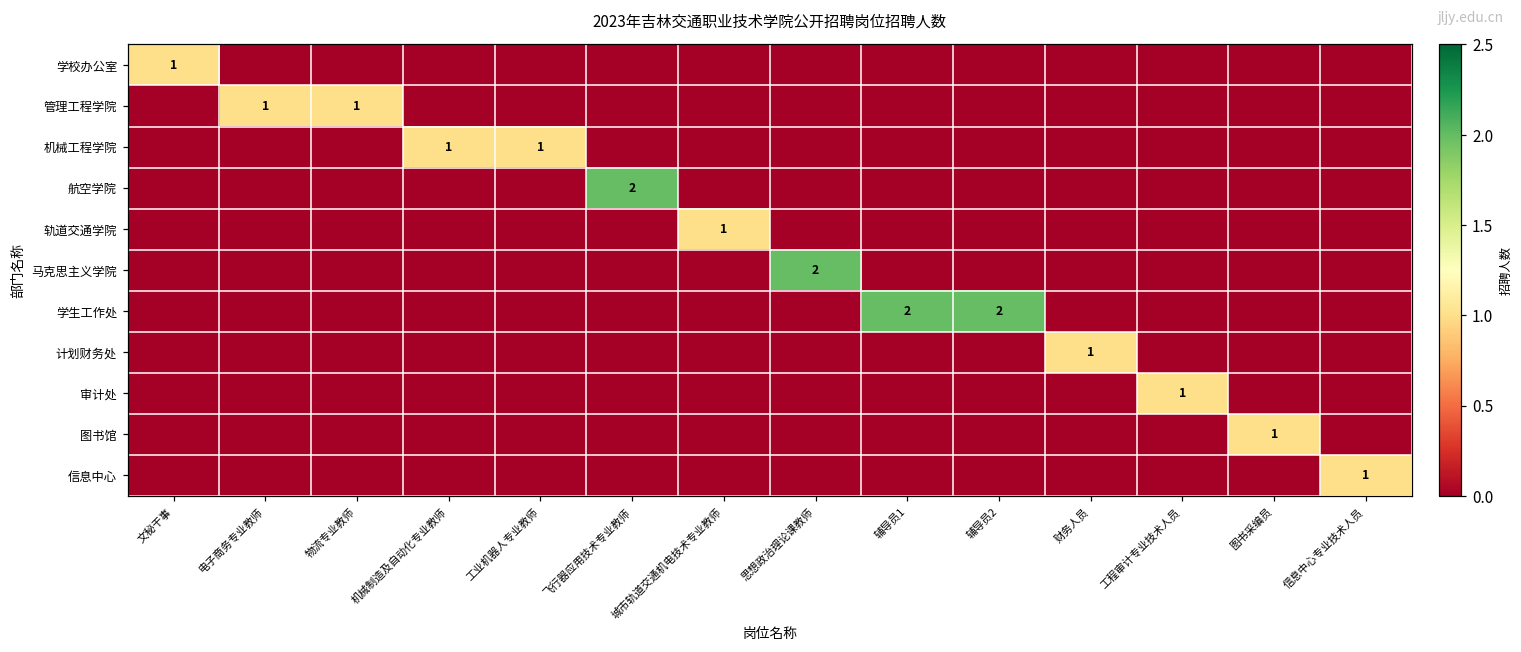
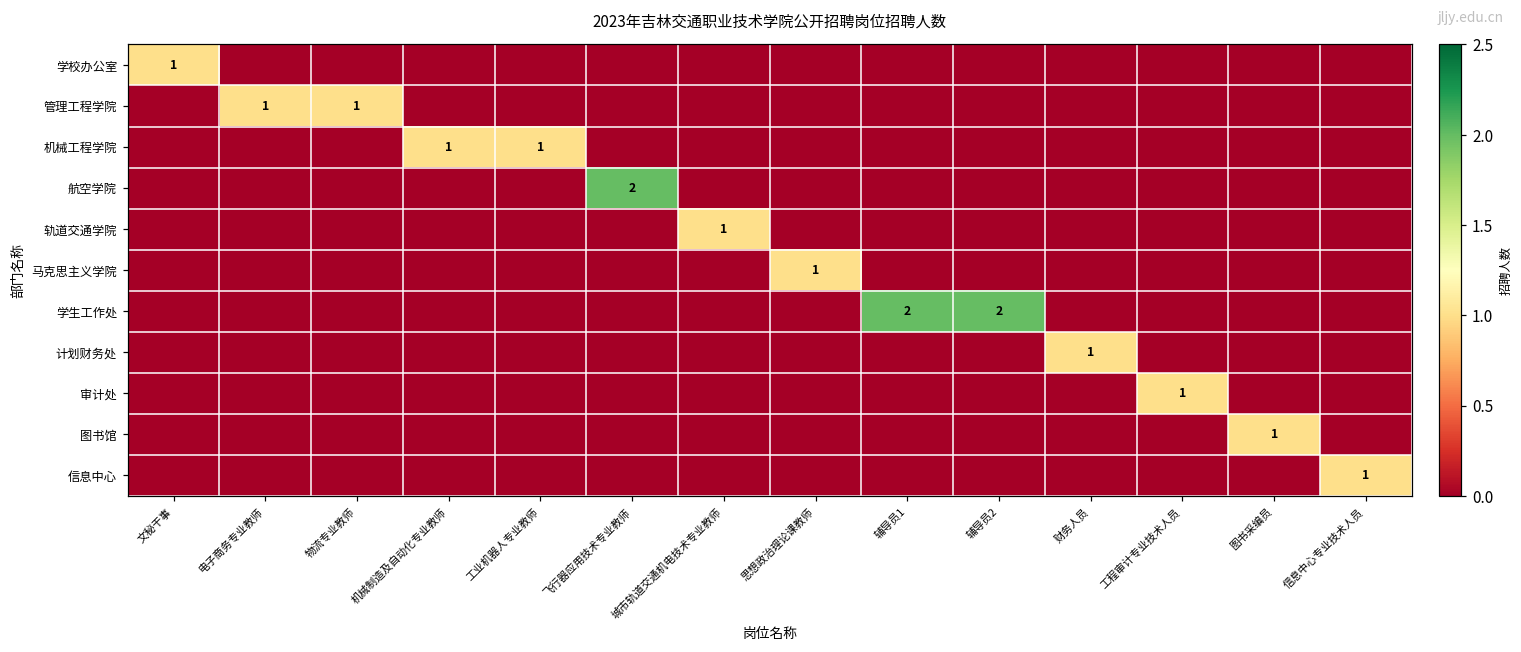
  {
    "学校办公室": {
      "文秘干事": 1
    },
    "管理工程学院": {
      "电子商务专业教师": 1,
      "物流专业教师": 1
    },
    "机械工程学院": {
      "机械制造及自动化专业教师": 1,
      "工业机器人专业教师": 1
    },
    "航空学院": {
      "飞行器应用技术专业教师": 2
    },
    "轨道交通学院": {
      "城市轨道交通机电技术专业教师": 1
    },
    "马克思主义学院": {
-     "思想政治理论课教师": 2
+     "思想政治理论课教师": 1
    },
    "学生工作处": {
      "辅导员1": 2,
      "辅导员2": 2
    },
    "计划财务处": {
      "财务人员": 1
    },
    "审计处": {
      "工程审计专业技术人员": 1
    },
    "图书馆": {
      "图书采编员": 1
    },
    "信息中心": {
      "信息中心专业技术人员": 1
    }
  }
